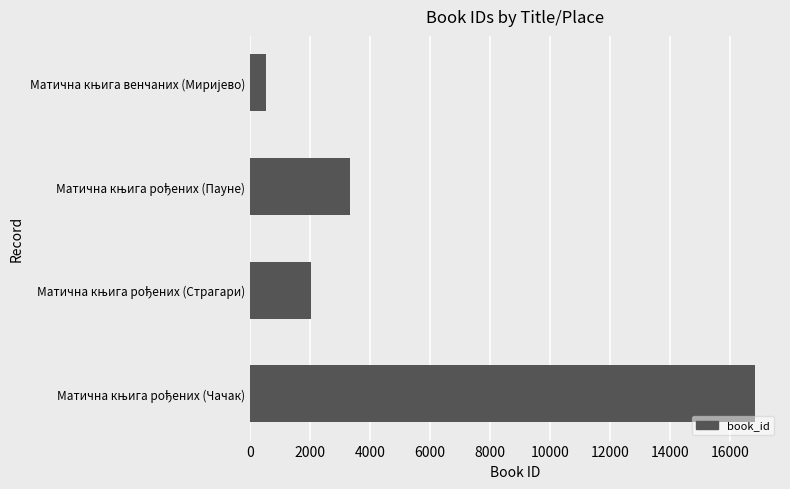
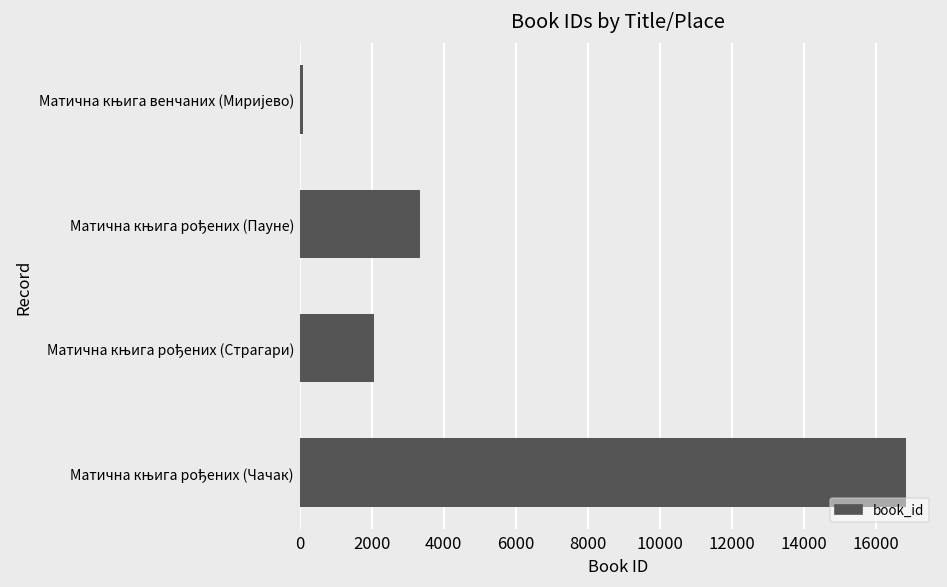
  {
-   "Матична књига венчаних (Миријево)": 500,
+   "Матична књига венчаних (Миријево)": 100,
    "Матична књига рођених (Пауне)": 3300,
    "Матична књига рођених (Страгари)": 2100,
    "Матична књига рођених (Чачак)": 16800
  }
